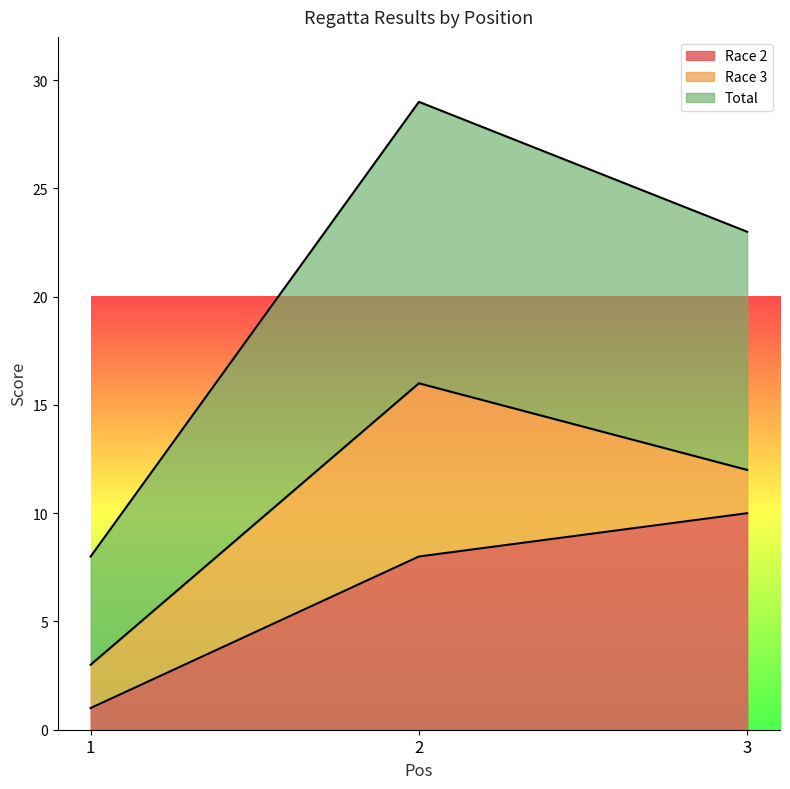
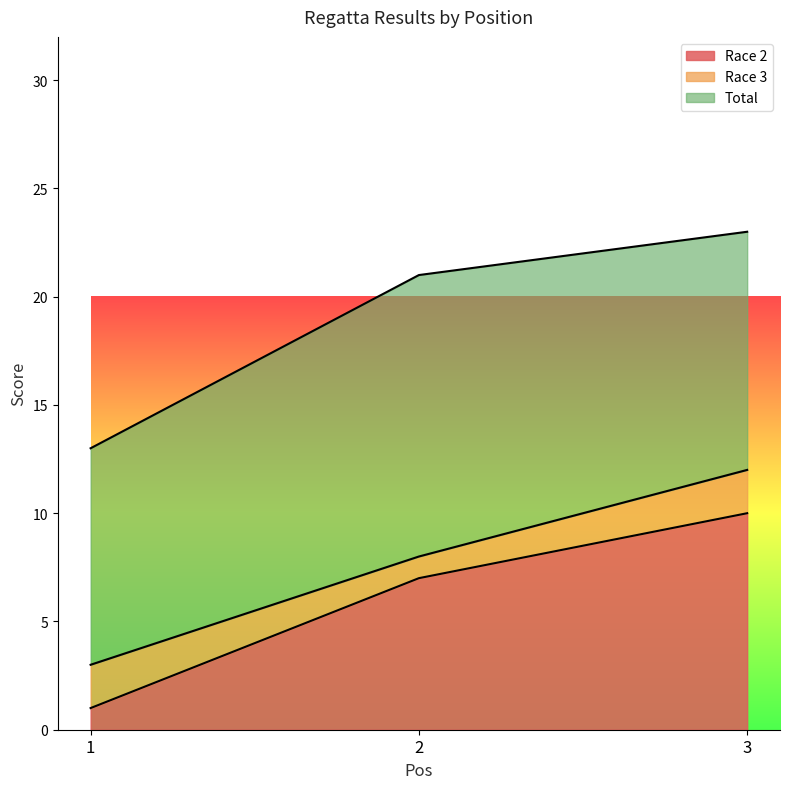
  {
    "Race 2": {
      "1": 1,
-     "2": 8,
+     "2": 7,
      "3": 10
    },
    "Race 3": {
      "1": 2,
-     "2": 8,
+     "2": 1,
      "3": 2
    },
    "Total": {
-     "1": 5,
+     "1": 10,
      "2": 13,
      "3": 11
    }
  }
